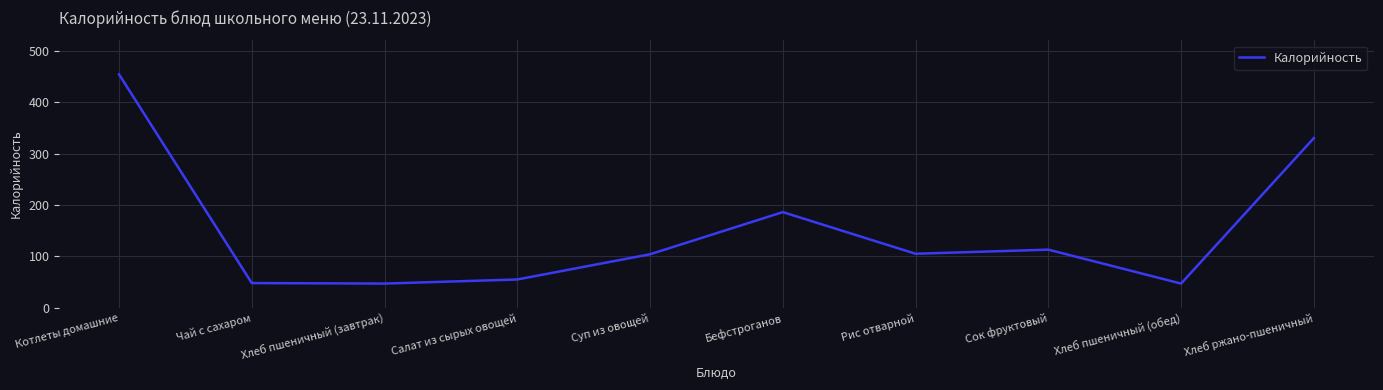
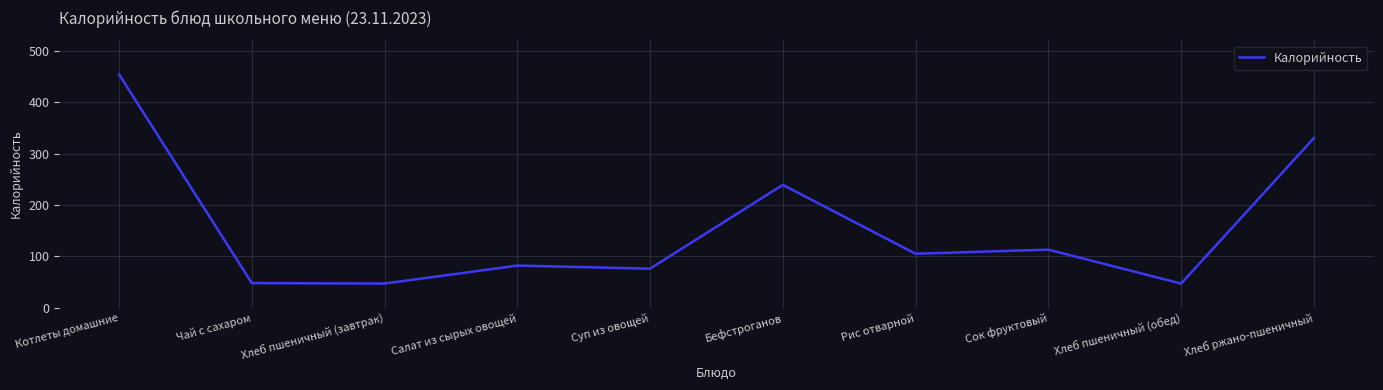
  {
    "Котлеты домашние": 450,
    "Чай с сахаром": 50,
    "Хлеб пшеничный (завтрак)": 50,
-   "Салат из сырых овощей": 60,
-   "Суп из овощей": 100,
-   "Бефстроганов": 190,
+   "Салат из сырых овощей": 80,
+   "Суп из овощей": 80,
+   "Бефстроганов": 240,
    "Рис отварной": 110,
    "Сок фруктовый": 110,
    "Хлеб пшеничный (обед)": 50,
    "Хлеб ржано-пшеничный": 330
  }
